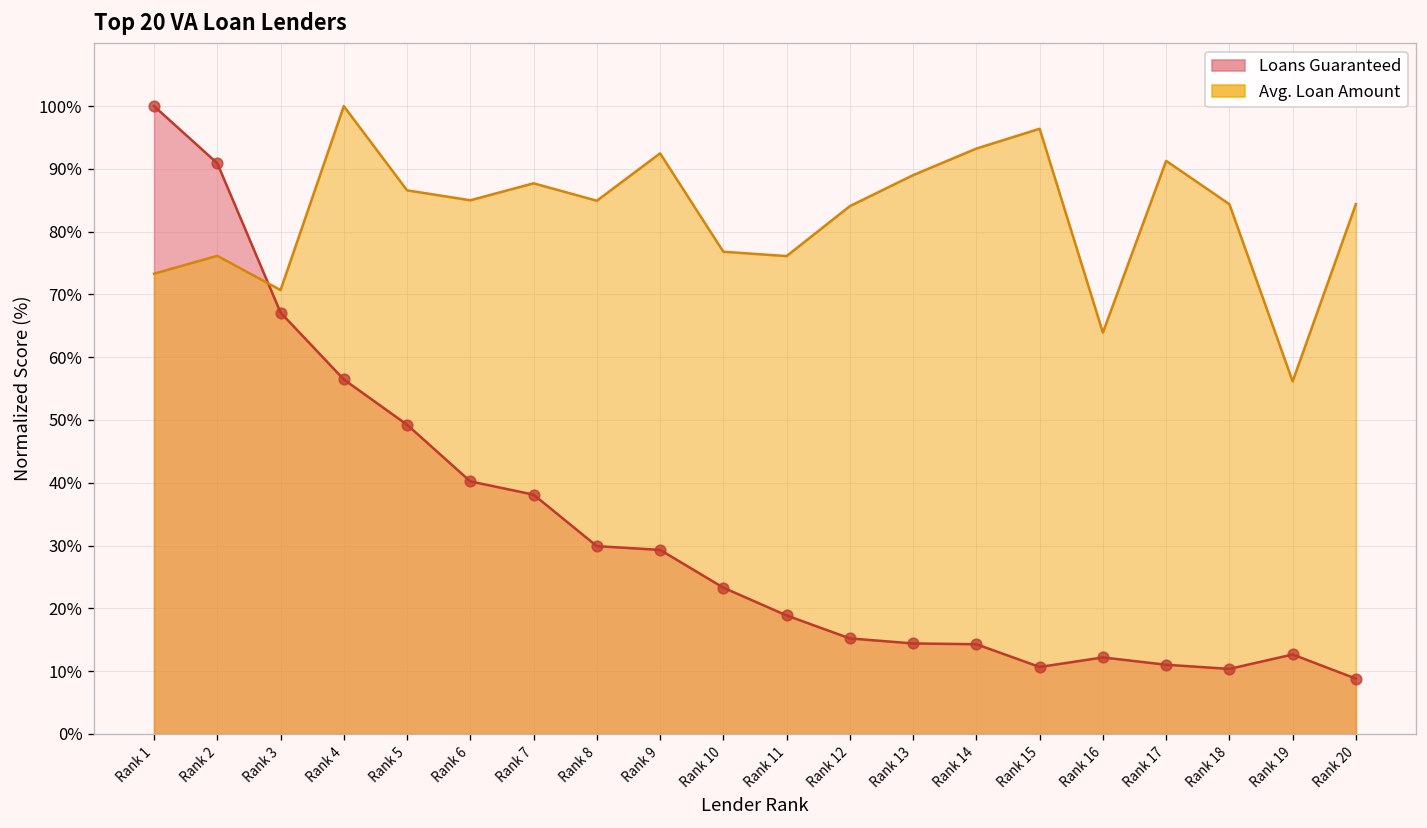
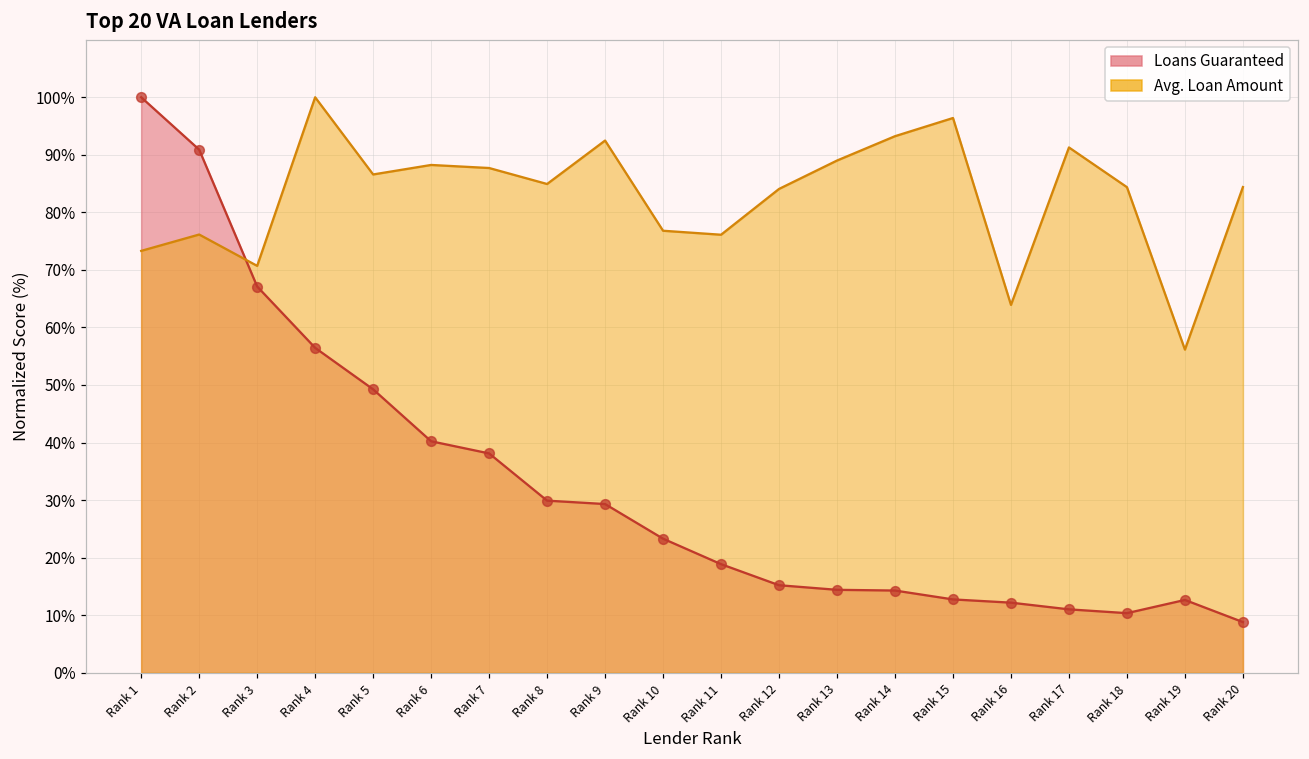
  {
    "Loans Guaranteed": {
      "Rank 1": "100%",
      "Rank 2": "91%",
      "Rank 3": "67%",
      "Rank 4": "56%",
      "Rank 5": "49%",
      "Rank 6": "40%",
      "Rank 7": "38%",
      "Rank 8": "30%",
      "Rank 9": "29%",
      "Rank 10": "23%",
      "Rank 11": "19%",
      "Rank 12": "15%",
      "Rank 13": "14%",
      "Rank 14": "14%",
-     "Rank 15": "11%",
+     "Rank 15": "13%",
      "Rank 16": "12%",
      "Rank 17": "11%",
      "Rank 18": "10%",
      "Rank 19": "13%",
      "Rank 20": "9%"
    },
    "Avg. Loan Amount": {
      "Rank 1": "73%",
      "Rank 2": "76%",
      "Rank 3": "71%",
      "Rank 4": "100%",
      "Rank 5": "87%",
-     "Rank 6": "85%",
+     "Rank 6": "88%",
      "Rank 7": "88%",
      "Rank 8": "85%",
      "Rank 9": "92%",
      "Rank 10": "77%",
      "Rank 11": "76%",
      "Rank 12": "84%",
      "Rank 13": "89%",
      "Rank 14": "93%",
      "Rank 15": "96%",
      "Rank 16": "64%",
      "Rank 17": "91%",
      "Rank 18": "84%",
      "Rank 19": "56%",
      "Rank 20": "84%"
    }
  }
